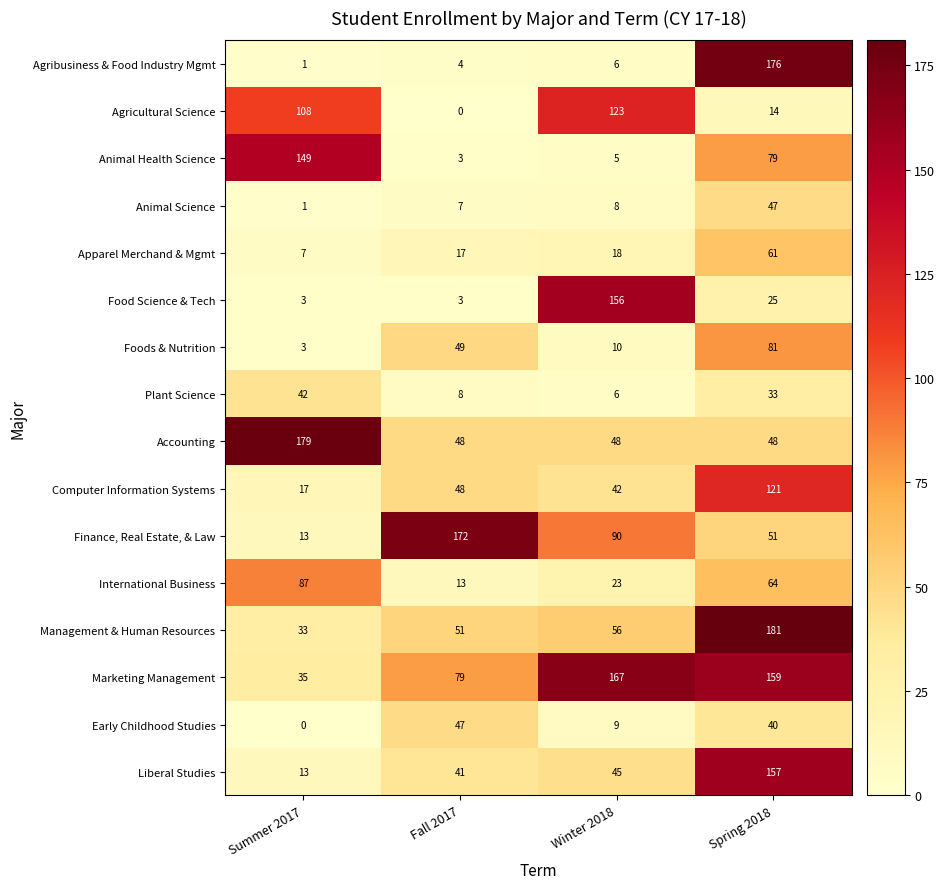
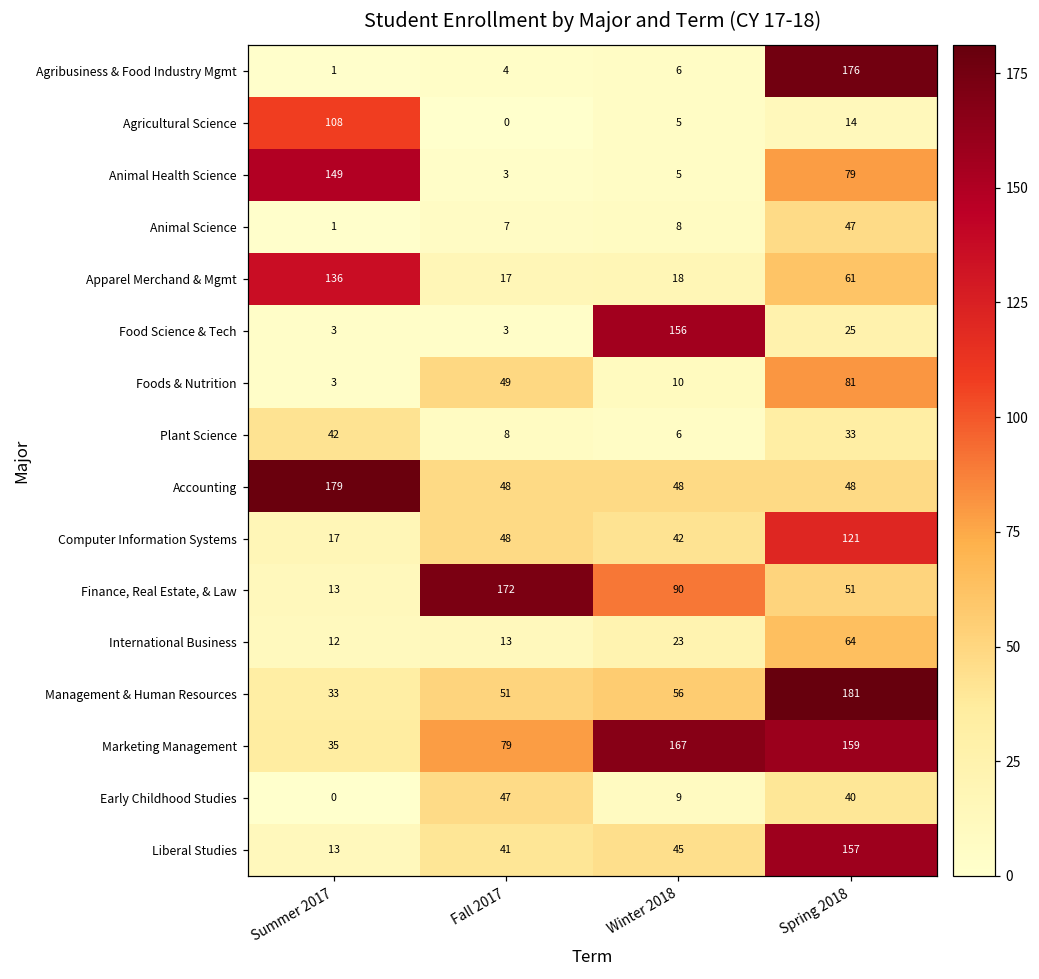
  {
    "Agribusiness & Food Industry Mgmt": {
      "Summer 2017": 1,
      "Fall 2017": 4,
      "Winter 2018": 6,
      "Spring 2018": 176
    },
    "Agricultural Science": {
      "Summer 2017": 108,
      "Fall 2017": 0,
-     "Winter 2018": 123,
+     "Winter 2018": 5,
      "Spring 2018": 14
    },
    "Animal Health Science": {
      "Summer 2017": 149,
      "Fall 2017": 3,
      "Winter 2018": 5,
      "Spring 2018": 79
    },
    "Animal Science": {
      "Summer 2017": 1,
      "Fall 2017": 7,
      "Winter 2018": 8,
      "Spring 2018": 47
    },
    "Apparel Merchand & Mgmt": {
-     "Summer 2017": 7,
+     "Summer 2017": 136,
      "Fall 2017": 17,
      "Winter 2018": 18,
      "Spring 2018": 61
    },
    "Food Science & Tech": {
      "Summer 2017": 3,
      "Fall 2017": 3,
      "Winter 2018": 156,
      "Spring 2018": 25
    },
    "Foods & Nutrition": {
      "Summer 2017": 3,
      "Fall 2017": 49,
      "Winter 2018": 10,
      "Spring 2018": 81
    },
    "Plant Science": {
      "Summer 2017": 42,
      "Fall 2017": 8,
      "Winter 2018": 6,
      "Spring 2018": 33
    },
    "Accounting": {
      "Summer 2017": 179,
      "Fall 2017": 48,
      "Winter 2018": 48,
      "Spring 2018": 48
    },
    "Computer Information Systems": {
      "Summer 2017": 17,
      "Fall 2017": 48,
      "Winter 2018": 42,
      "Spring 2018": 121
    },
    "Finance, Real Estate, & Law": {
      "Summer 2017": 13,
      "Fall 2017": 172,
      "Winter 2018": 90,
      "Spring 2018": 51
    },
    "International Business": {
-     "Summer 2017": 87,
+     "Summer 2017": 12,
      "Fall 2017": 13,
      "Winter 2018": 23,
      "Spring 2018": 64
    },
    "Management & Human Resources": {
      "Summer 2017": 33,
      "Fall 2017": 51,
      "Winter 2018": 56,
      "Spring 2018": 181
    },
    "Marketing Management": {
      "Summer 2017": 35,
      "Fall 2017": 79,
      "Winter 2018": 167,
      "Spring 2018": 159
    },
    "Early Childhood Studies": {
      "Summer 2017": 0,
      "Fall 2017": 47,
      "Winter 2018": 9,
      "Spring 2018": 40
    },
    "Liberal Studies": {
      "Summer 2017": 13,
      "Fall 2017": 41,
      "Winter 2018": 45,
      "Spring 2018": 157
    }
  }
